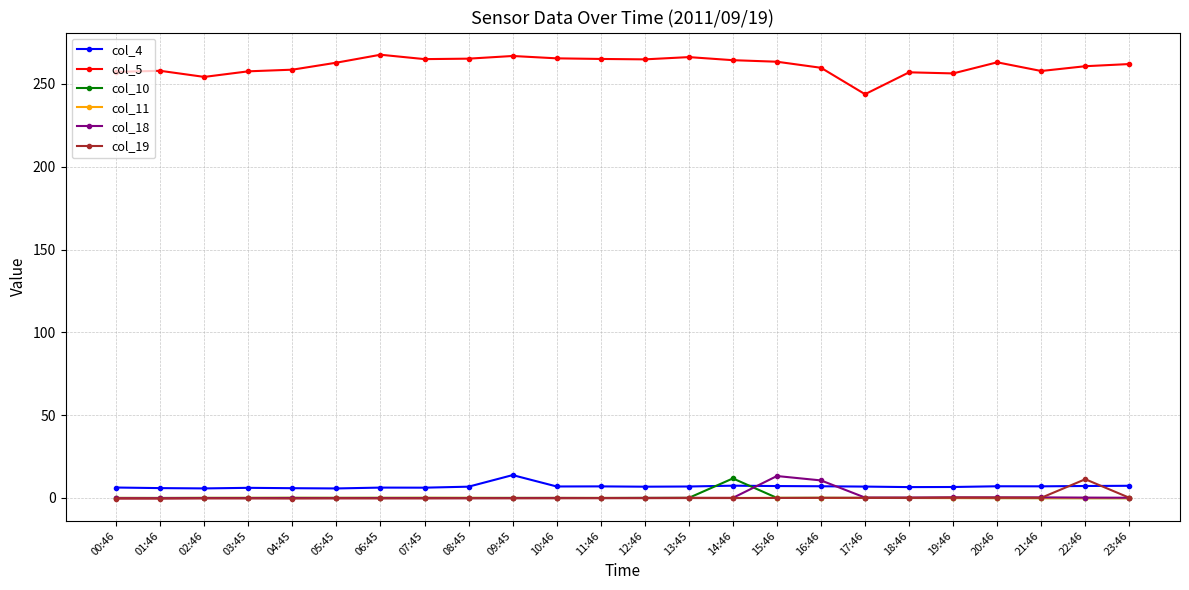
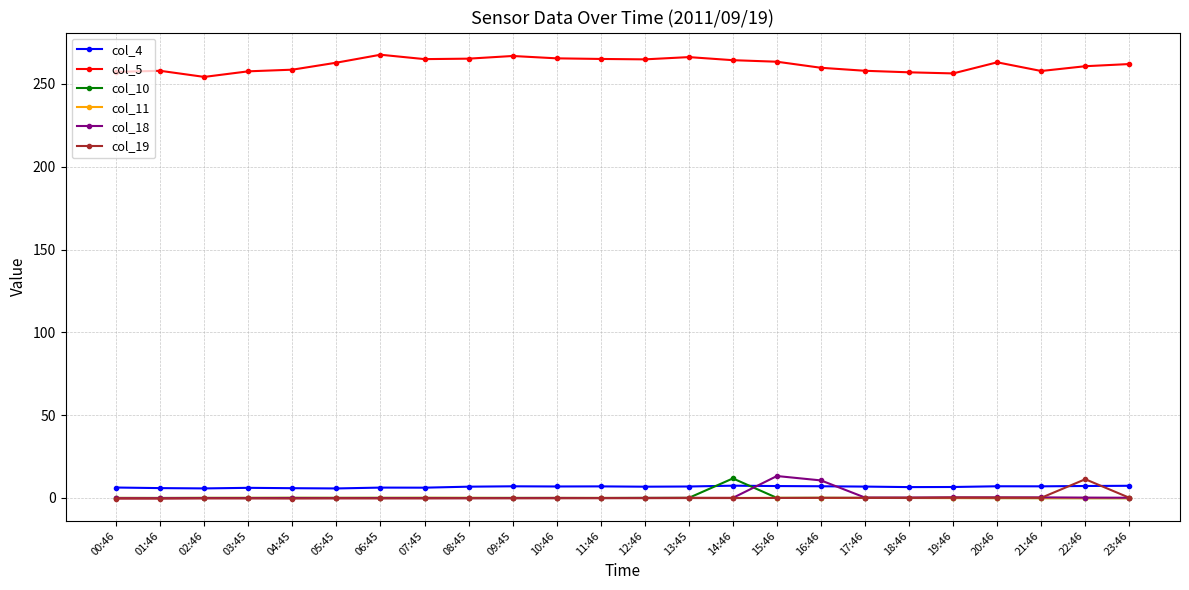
  {
    "col_4": {
      "00:46": 6,
      "01:46": 6,
      "02:46": 6,
      "03:45": 6,
      "04:45": 6,
      "05:45": 6,
      "06:45": 6,
      "07:45": 6,
      "08:45": 7,
-     "09:45": 14,
+     "09:45": 7,
      "10:46": 7,
      "11:46": 7,
      "12:46": 7,
      "13:45": 7,
      "14:46": 7,
      "15:46": 7,
      "16:46": 7,
      "17:46": 7,
      "18:46": 7,
      "19:46": 7,
      "20:46": 7,
      "21:46": 7,
      "22:46": 7,
      "23:46": 7
    },
    "col_5": {
      "01:46": 258,
      "02:46": 254,
      "03:45": 258,
      "04:45": 259,
      "05:45": 263,
      "06:45": 268,
      "07:45": 265,
      "08:45": 265,
      "09:45": 267,
      "10:46": 265,
      "11:46": 265,
      "12:46": 265,
      "13:45": 266,
      "14:46": 264,
      "15:46": 263,
      "16:46": 260,
-     "17:46": 244,
+     "17:46": 258,
      "18:46": 257,
      "19:46": 256,
      "20:46": 263,
      "21:46": 258,
      "22:46": 261,
      "23:46": 262
    },
    "col_10": {
      "14:46": 12
    },
    "col_18": {
      "15:46": 13,
      "16:46": 11
    },
    "col_19": {
      "22:46": 11
    }
  }
